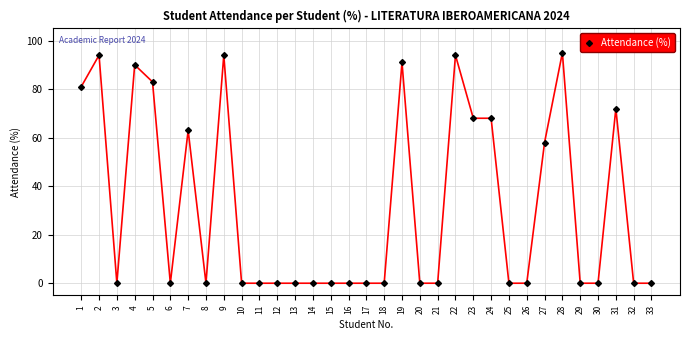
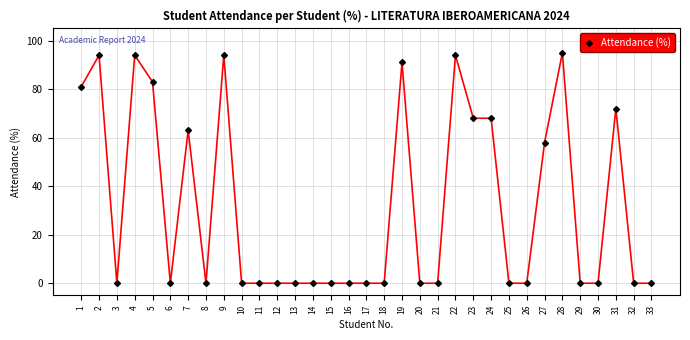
  {
    "1": 81,
    "3": 0,
-   "4": 90,
+   "4": 94,
    "5": 83,
    "6": 0,
    "7": 63,
    "8": 0,
    "9": 94,
    "10": 0,
    "11": 0,
    "12": 0,
    "13": 0,
    "14": 0,
    "15": 0,
    "16": 0,
    "17": 0,
    "18": 0,
    "19": 91,
    "20": 0,
    "21": 0,
    "22": 94,
    "23": 68,
    "24": 68,
    "25": 0,
    "26": 0,
    "27": 58,
    "28": 95,
    "29": 0,
    "30": 0,
    "31": 72,
    "32": 0,
    "33": 0
  }
